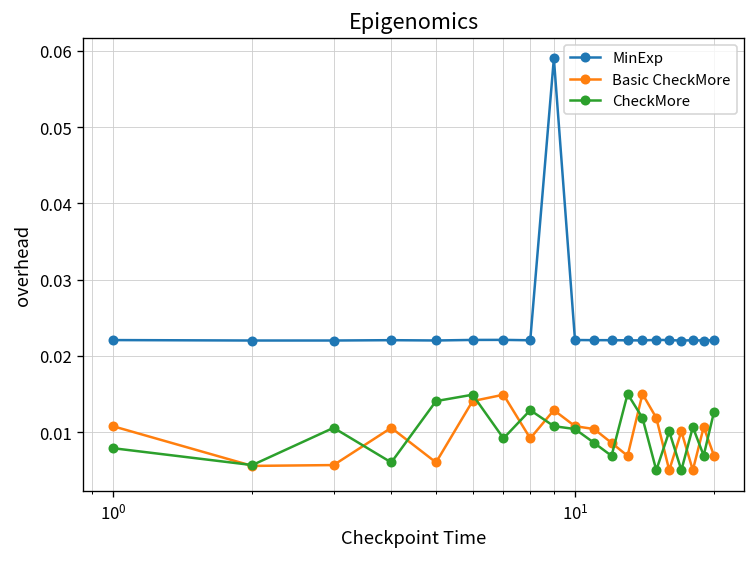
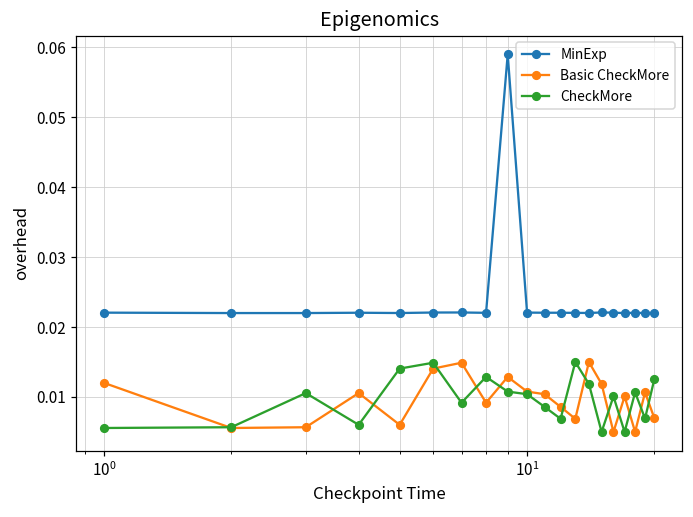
  {
    "MinExp": {
      "10^0": 0.022,
      "10^1": 0.022
    },
    "Basic CheckMore": {
-     "10^0": 0.011
+     "10^0": 0.012
    },
    "CheckMore": {
-     "10^0": 0.008
+     "10^0": 0.006
    }
  }
